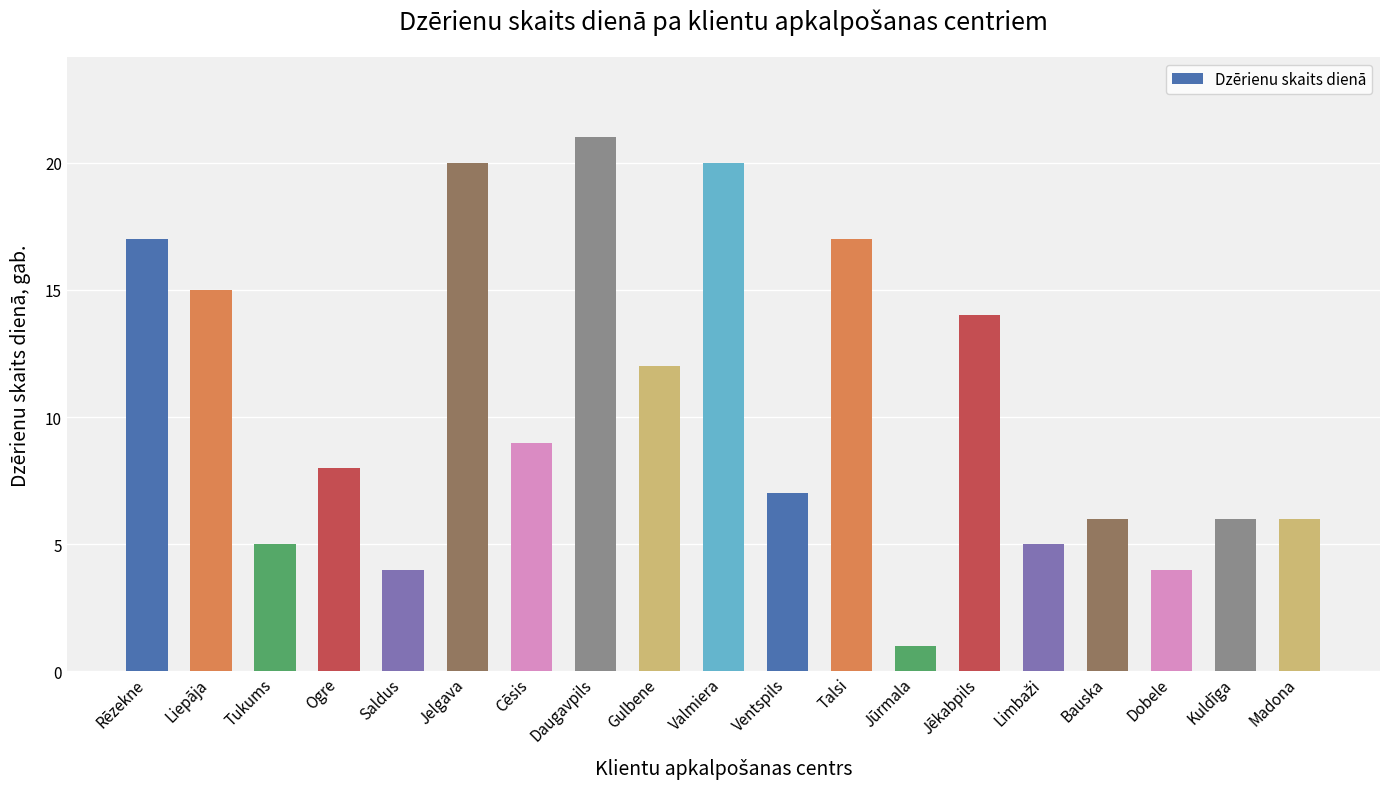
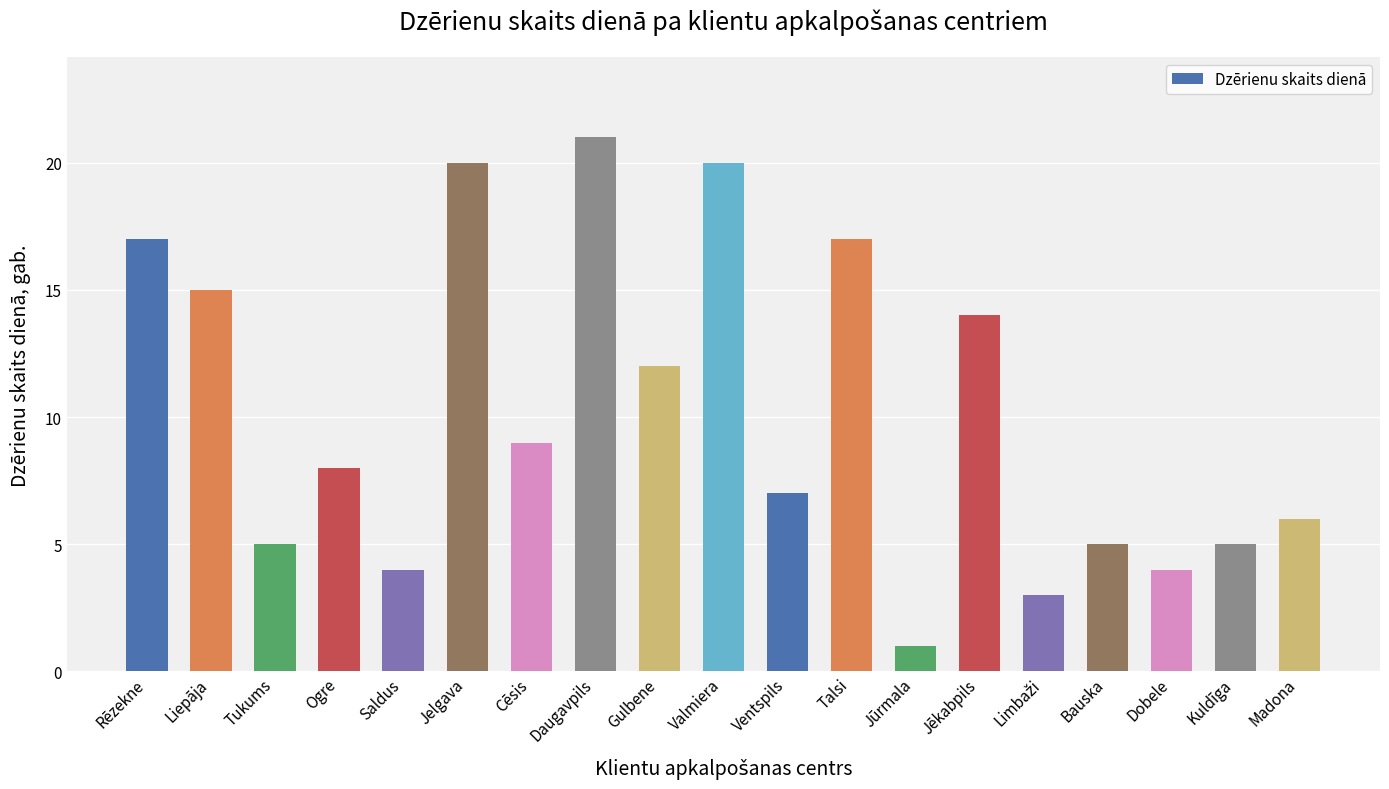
  {
    "Rēzekne": 17,
    "Liepāja": 15,
    "Tukums": 5,
    "Ogre": 8,
    "Saldus": 4,
    "Jelgava": 20,
    "Cēsis": 9,
    "Daugavpils": 21,
    "Gulbene": 12,
    "Valmiera": 20,
    "Ventspils": 7,
    "Talsi": 17,
    "Jūrmala": 1,
    "Jēkabpils": 14,
-   "Limbaži": 5,
-   "Bauska": 6,
+   "Limbaži": 3,
+   "Bauska": 5,
    "Dobele": 4,
-   "Kuldīga": 6,
+   "Kuldīga": 5,
    "Madona": 6
  }
